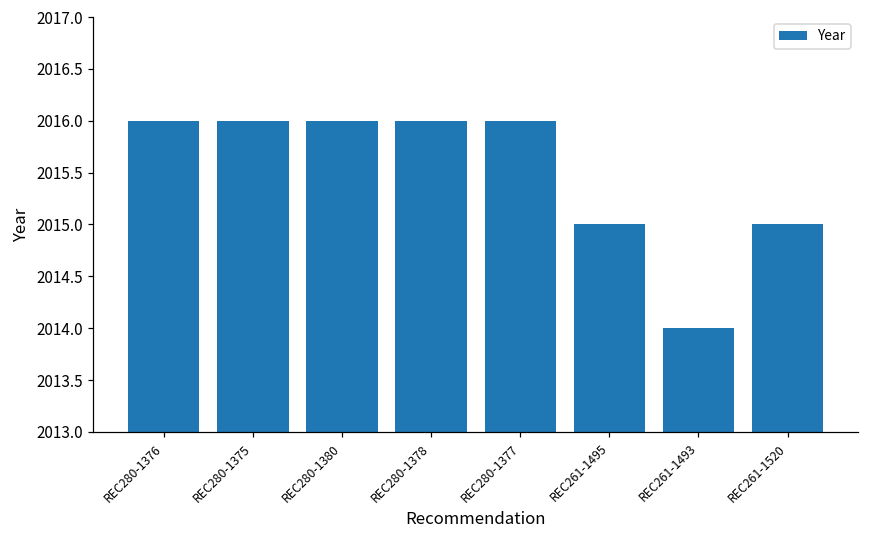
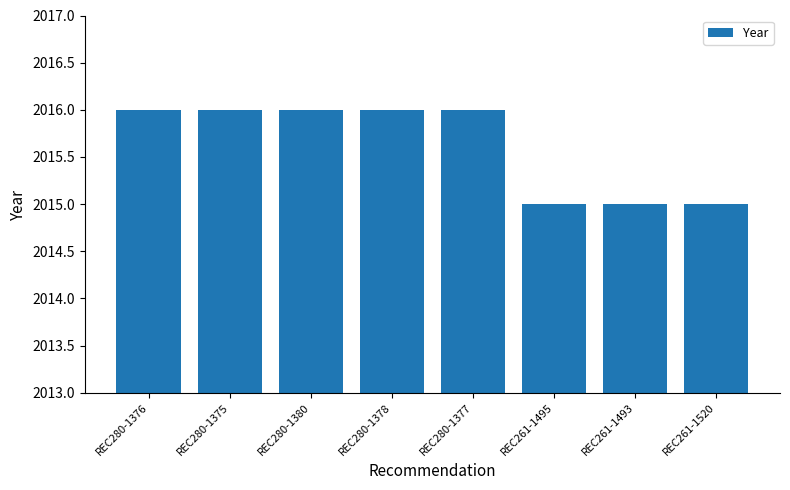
  {
    "REC280-1376": 2016,
    "REC280-1375": 2016,
    "REC280-1380": 2016,
    "REC280-1378": 2016,
    "REC280-1377": 2016,
    "REC261-1495": 2015,
-   "REC261-1493": 2014,
+   "REC261-1493": 2015,
    "REC261-1520": 2015
  }
